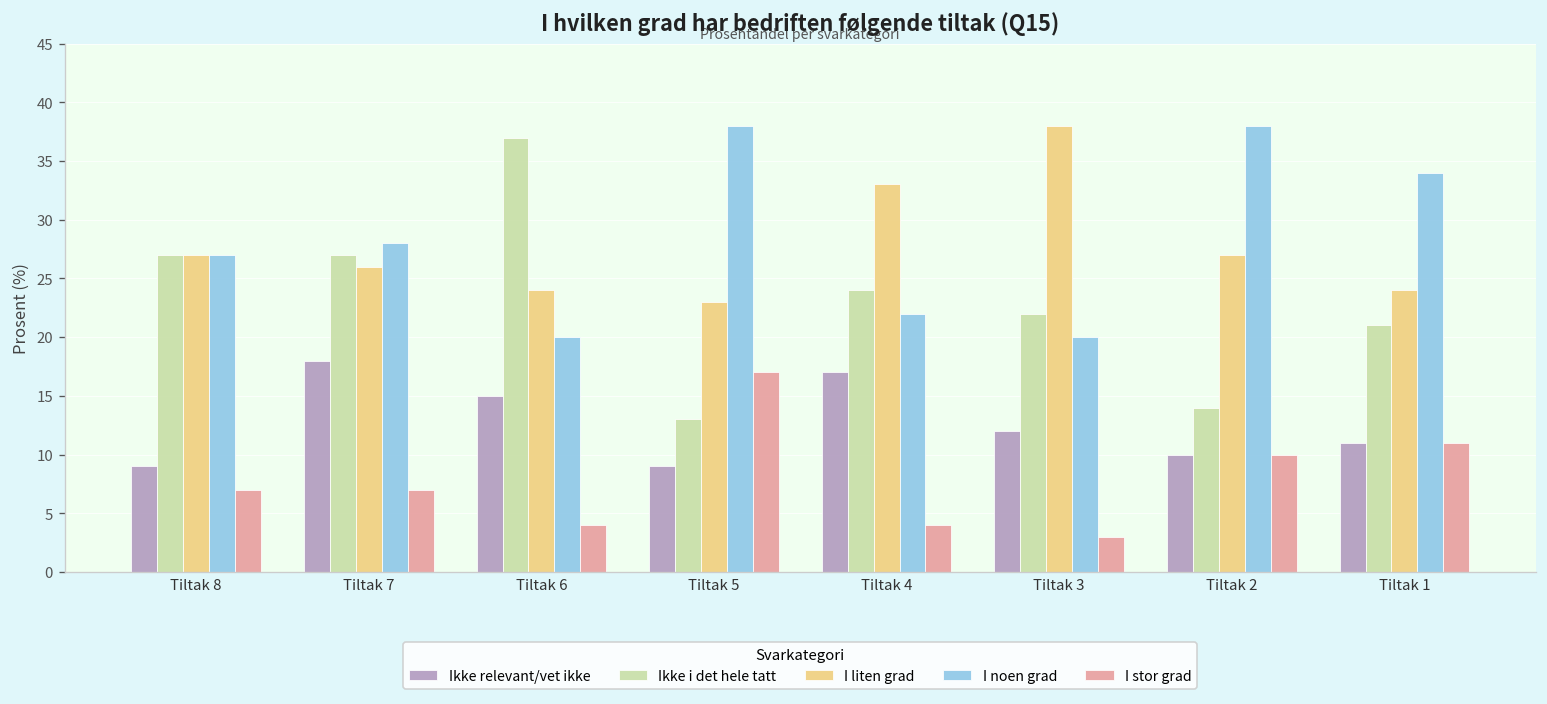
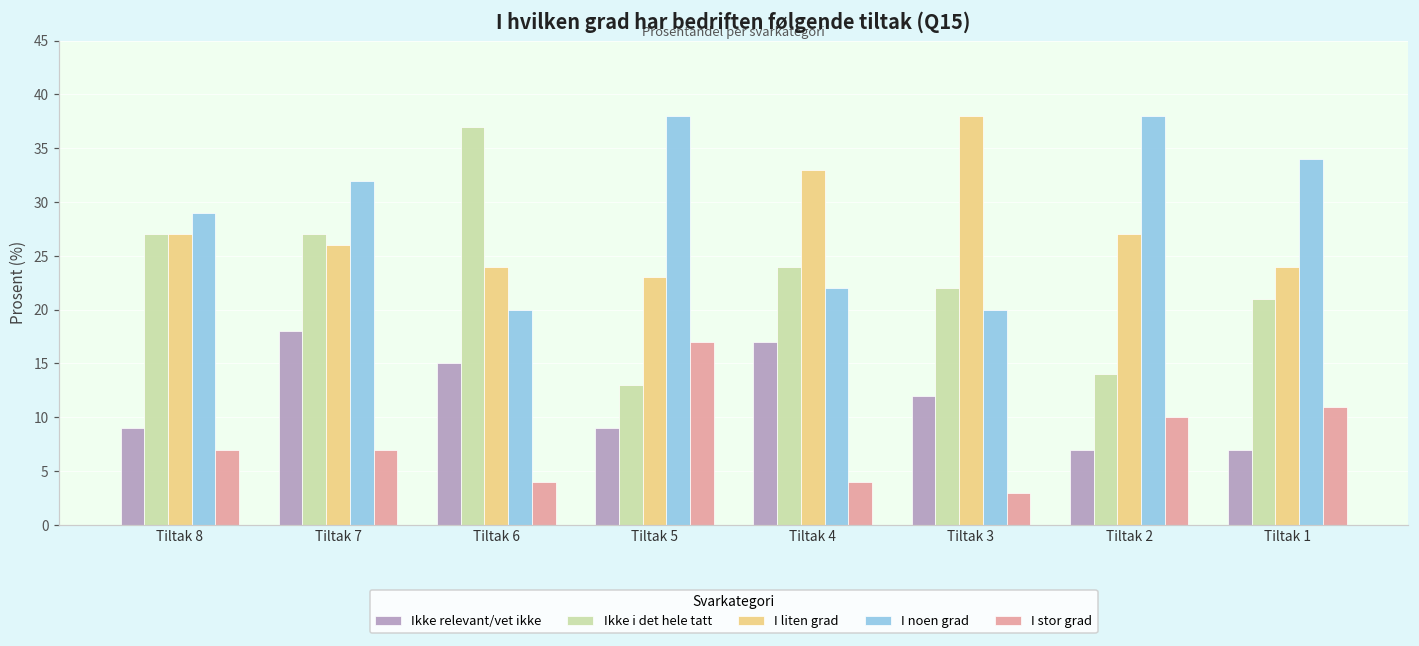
  {
    "Ikke relevant/vet ikke": {
      "Tiltak 8": 9,
      "Tiltak 7": 18,
      "Tiltak 6": 15,
      "Tiltak 5": 9,
      "Tiltak 4": 17,
      "Tiltak 3": 12,
-     "Tiltak 2": 10,
-     "Tiltak 1": 11
+     "Tiltak 2": 7,
+     "Tiltak 1": 7
    },
    "I noen grad": {
-     "Tiltak 8": 27,
-     "Tiltak 7": 28,
+     "Tiltak 8": 29,
+     "Tiltak 7": 32,
      "Tiltak 6": 20,
      "Tiltak 5": 38,
      "Tiltak 4": 22,
      "Tiltak 3": 20,
      "Tiltak 2": 38,
      "Tiltak 1": 34
    }
  }
